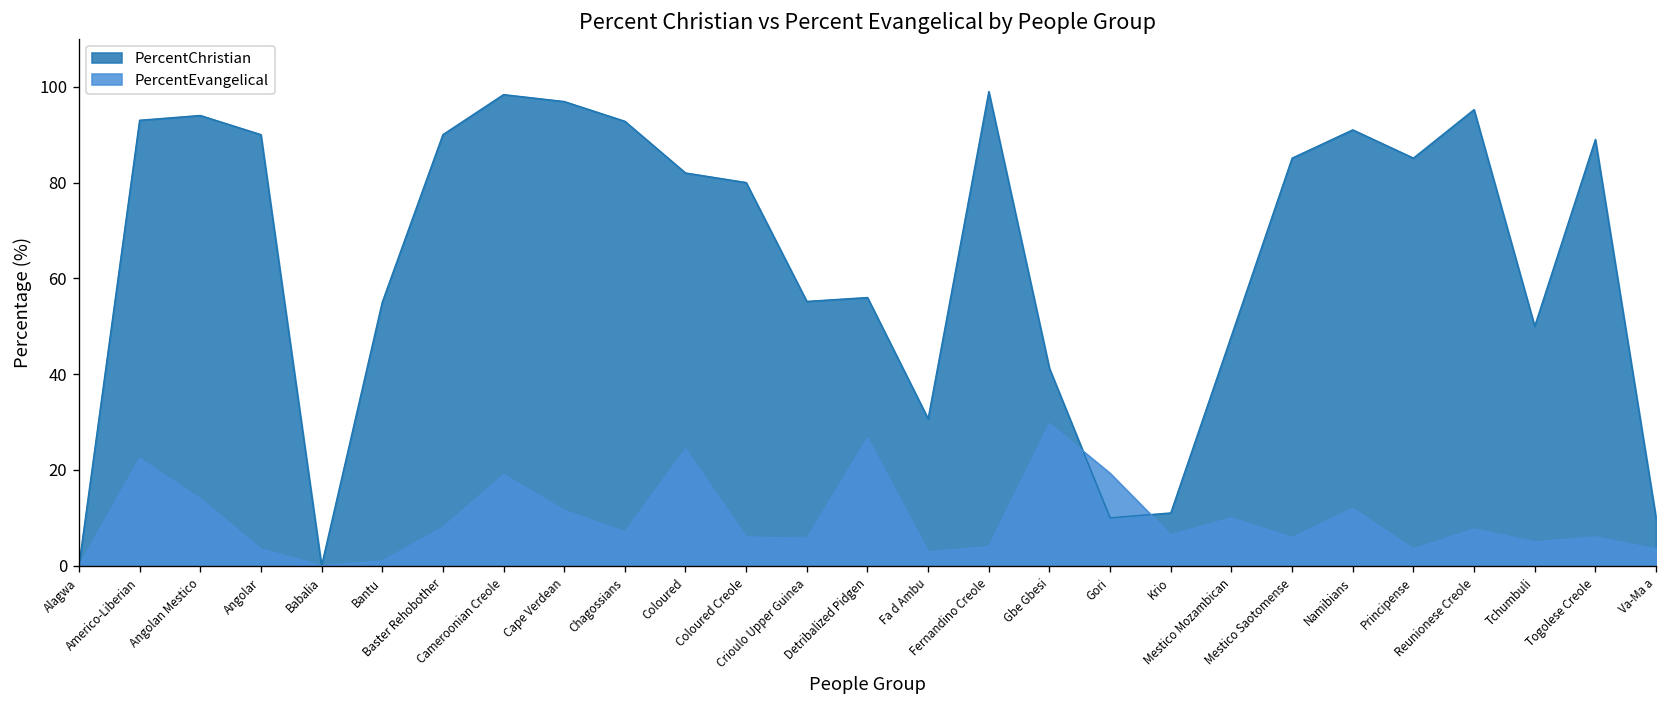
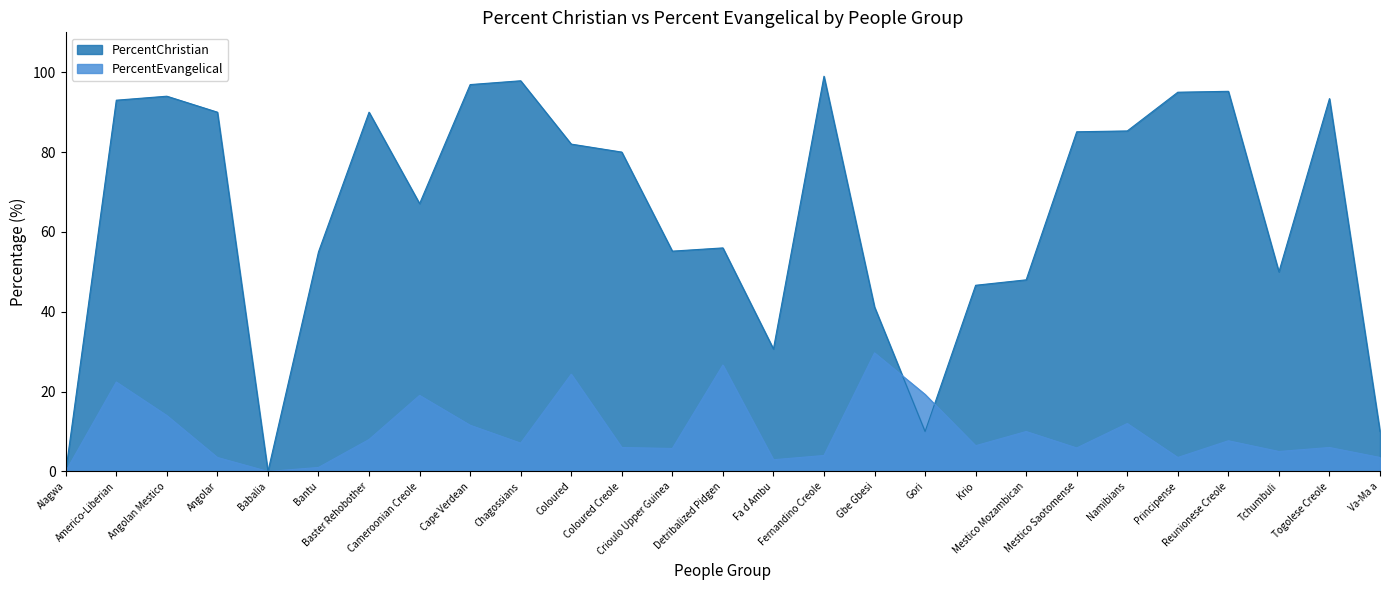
  {
    "PercentChristian": {
      "Americo-Liberian": 93,
      "Angolan Mestico": 94,
      "Angolar": 90,
      "Bantu": 55,
      "Baster Rehobother": 90,
-     "Cameroonian Creole": 98,
+     "Cameroonian Creole": 67,
      "Cape Verdean": 97,
-     "Chagossians": 93,
+     "Chagossians": 98,
      "Coloured": 82,
      "Coloured Creole": 80,
      "Crioulo Upper Guinea": 55,
      "Detribalized Pidgen": 56,
      "Fa d Ambu": 31,
      "Fernandino Creole": 99,
      "Gbe Gbesi": 41,
      "Gori": 10,
-     "Krio": 11,
+     "Krio": 47,
      "Mestico Mozambican": 48,
      "Mestico Saotomense": 85,
-     "Namibians": 91,
-     "Principense": 85,
+     "Namibians": 85,
+     "Principense": 95,
      "Reunionese Creole": 95,
      "Tchumbuli": 50,
-     "Togolese Creole": 89,
+     "Togolese Creole": 93,
      "Va-Ma a": 10
    },
    "PercentEvangelical": {
      "Americo-Liberian": 22,
      "Angolan Mestico": 14,
      "Angolar": 4,
      "Bantu": 1,
      "Baster Rehobother": 8,
      "Cameroonian Creole": 19,
      "Cape Verdean": 12,
      "Chagossians": 7,
      "Coloured": 24,
      "Coloured Creole": 6,
      "Crioulo Upper Guinea": 6,
      "Detribalized Pidgen": 27,
      "Fa d Ambu": 3,
      "Fernandino Creole": 4,
      "Gbe Gbesi": 30,
      "Gori": 19,
      "Krio": 6,
      "Mestico Mozambican": 10,
      "Mestico Saotomense": 6,
      "Namibians": 12,
      "Principense": 4,
      "Reunionese Creole": 8,
      "Tchumbuli": 5,
      "Togolese Creole": 6,
      "Va-Ma a": 4
    }
  }
